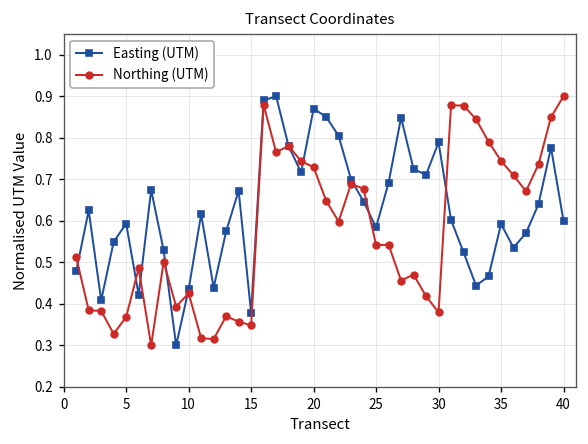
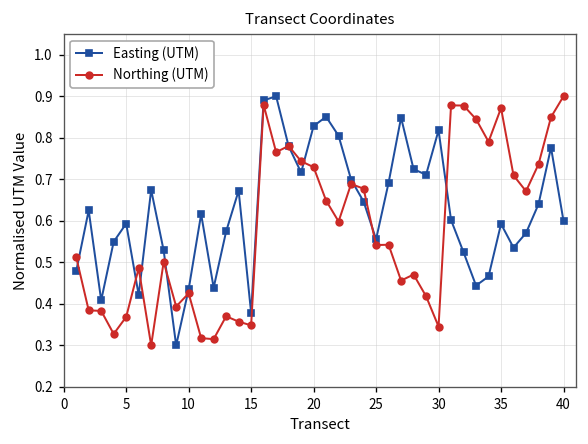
  {
    "Easting (UTM)": {
      "5": 0.59,
      "10": 0.44,
      "15": 0.38,
-     "20": 0.87,
-     "25": 0.58,
-     "30": 0.79,
+     "20": 0.83,
+     "25": 0.56,
+     "30": 0.82,
      "35": 0.59,
      "40": 0.60
    },
    "Northing (UTM)": {
      "5": 0.37,
      "10": 0.43,
      "15": 0.35,
      "20": 0.73,
      "25": 0.54,
-     "30": 0.38,
-     "35": 0.74,
+     "30": 0.35,
+     "35": 0.87,
      "40": 0.90
    }
  }
